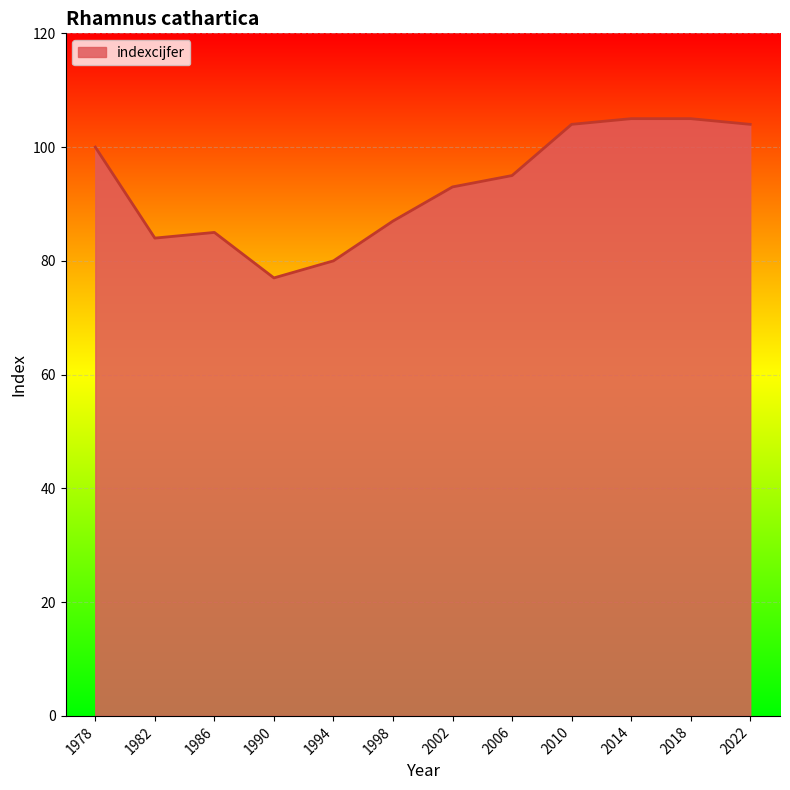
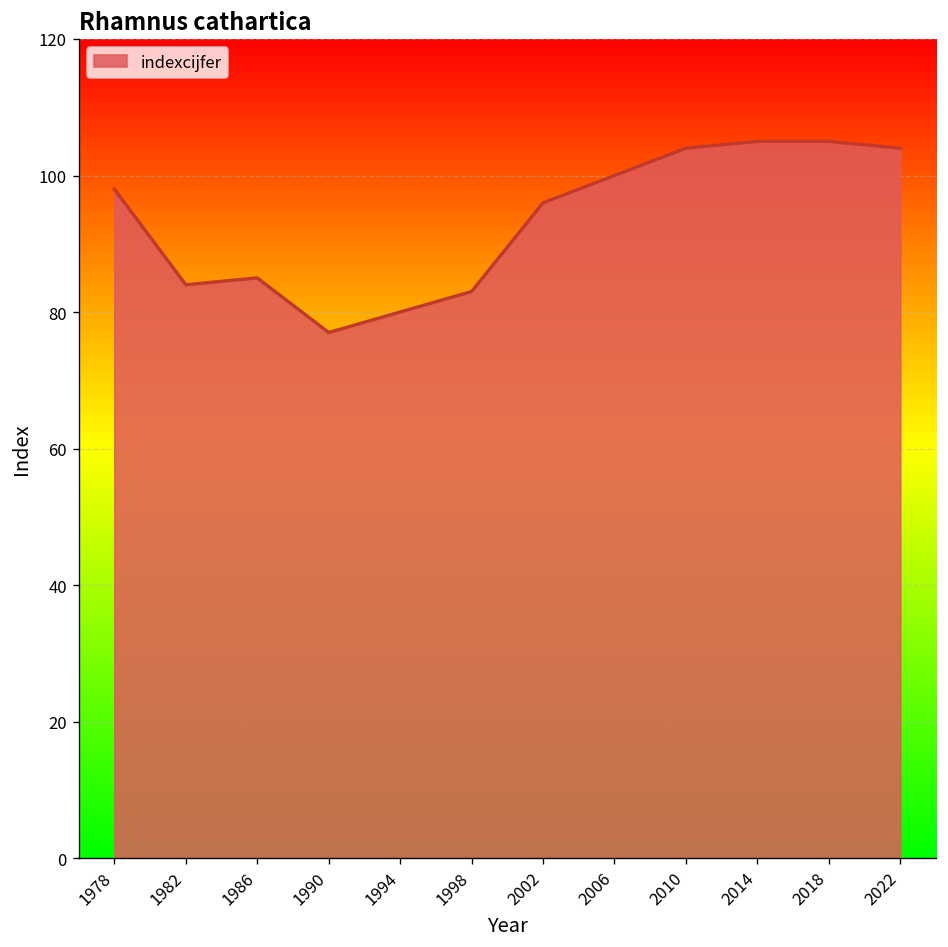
  {
-   "1978": 100,
+   "1978": 98,
    "1982": 84,
    "1986": 85,
    "1990": 77,
    "1994": 80,
-   "1998": 87,
-   "2002": 93,
-   "2006": 95,
+   "1998": 83,
+   "2002": 96,
+   "2006": 100,
    "2010": 104,
    "2014": 105,
    "2018": 105,
    "2022": 104
  }
